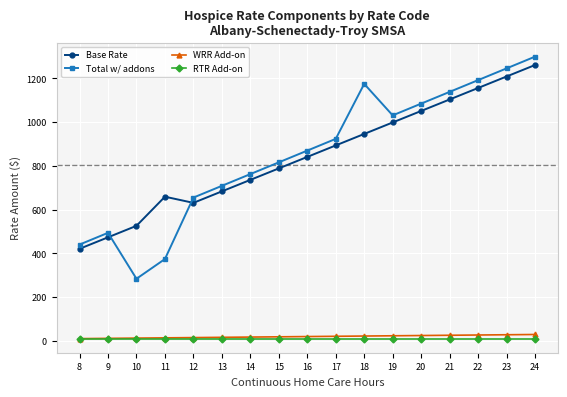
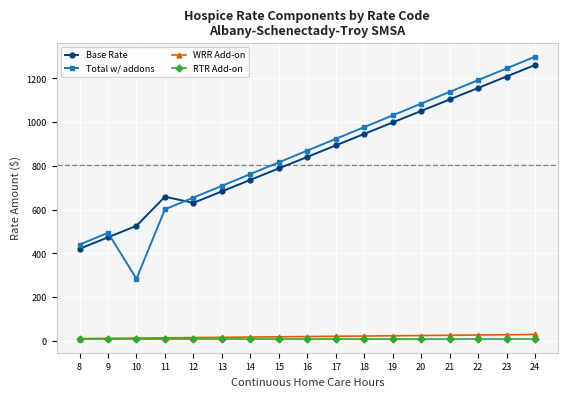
  {
    "Base Rate": {
      "8": 420,
      "9": 470,
      "10": 530,
      "11": 660,
      "12": 630,
      "13": 680,
      "14": 740,
      "15": 790,
      "16": 840,
      "17": 890,
      "18": 950,
      "19": 1000,
      "20": 1050,
      "21": 1100,
      "22": 1160,
      "23": 1210,
      "24": 1260
    },
    "Total w/ addons": {
      "8": 440,
      "9": 490,
      "10": 280,
-     "11": 370,
+     "11": 600,
      "12": 650,
      "13": 710,
      "14": 760,
      "15": 820,
      "16": 870,
      "17": 920,
-     "18": 1180,
+     "18": 980,
      "19": 1030,
      "20": 1080,
      "21": 1140,
      "22": 1190,
      "23": 1250,
      "24": 1300
    },
    "WRR Add-on": {
      "19": 20,
      "20": 20,
      "21": 20,
      "22": 30,
      "23": 30,
      "24": 30
    },
    "RTR Add-on": {
      "19": 10,
      "20": 10,
      "21": 10,
      "22": 10,
      "23": 10,
      "24": 10
    }
  }
